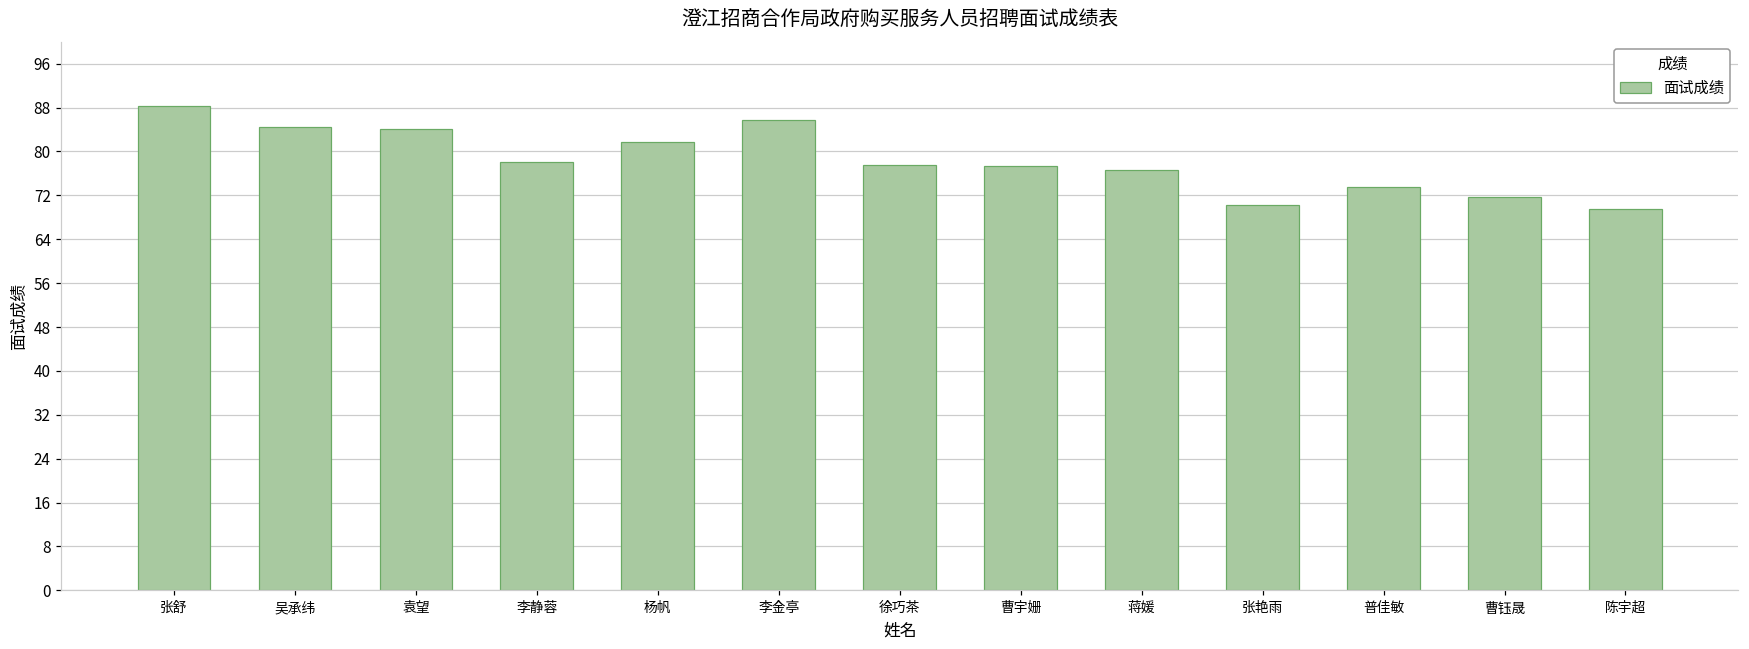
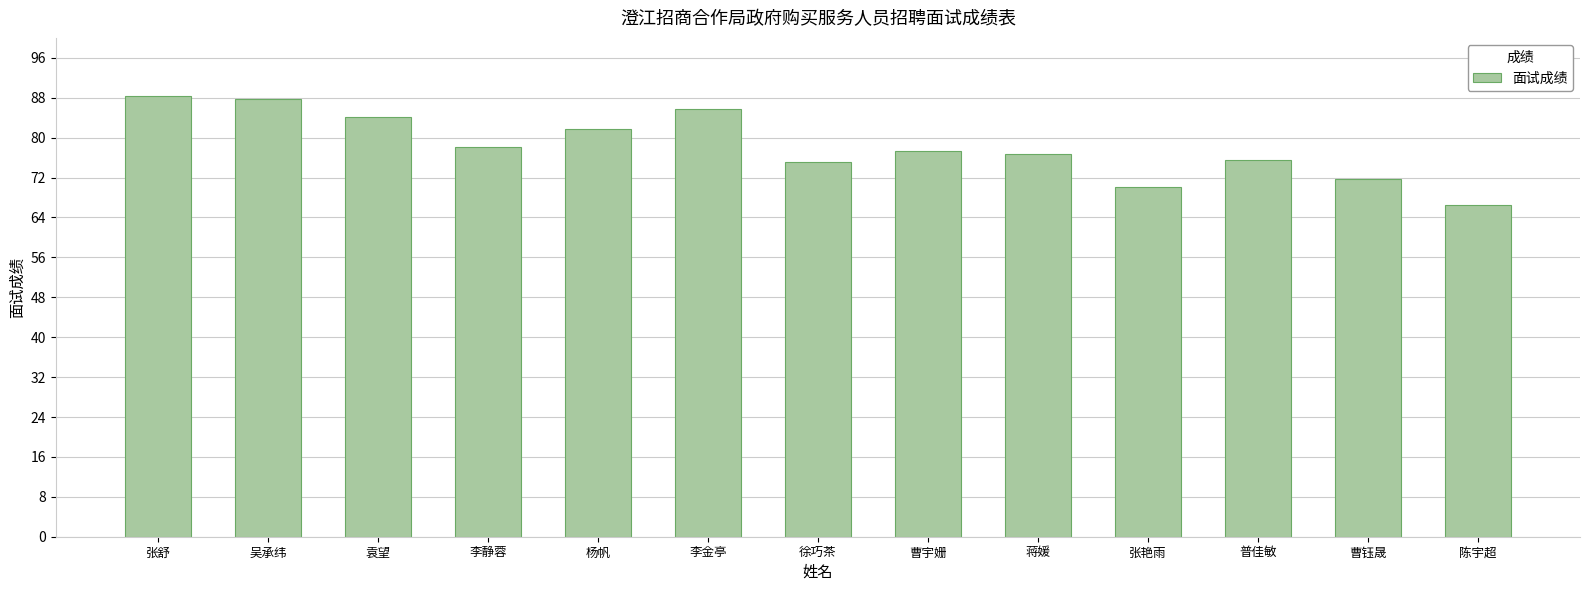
  {
    "张舒": 88,
-   "吴承纬": 84,
+   "吴承纬": 88,
    "袁望": 84,
    "李静蓉": 78,
    "杨帆": 82,
    "李金亭": 86,
-   "徐巧茶": 78,
+   "徐巧茶": 75,
    "曹宇姗": 77,
    "蒋媛": 77,
    "张艳雨": 70,
-   "普佳敏": 74,
+   "普佳敏": 76,
    "曹钰晟": 72,
-   "陈宇超": 70
+   "陈宇超": 66
  }
